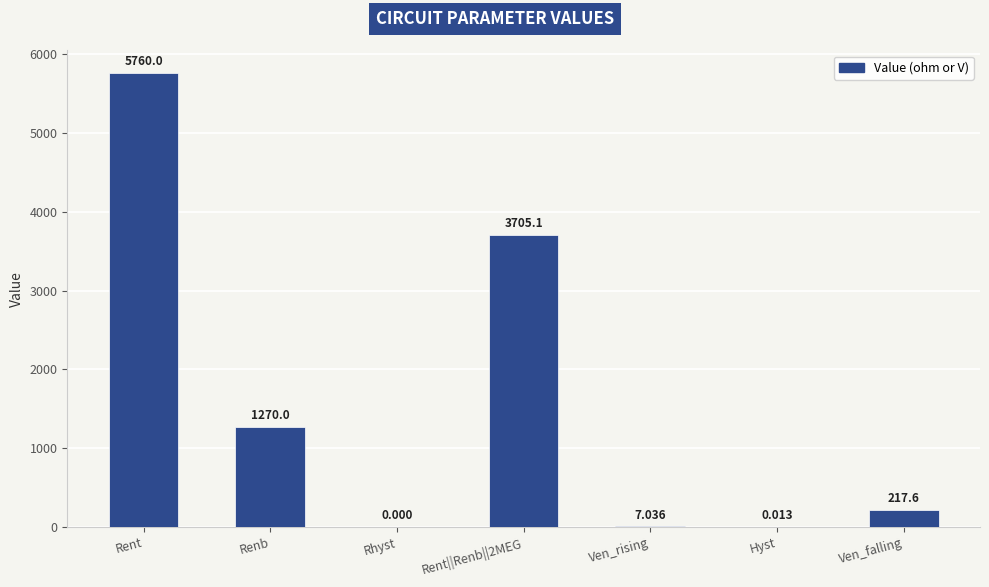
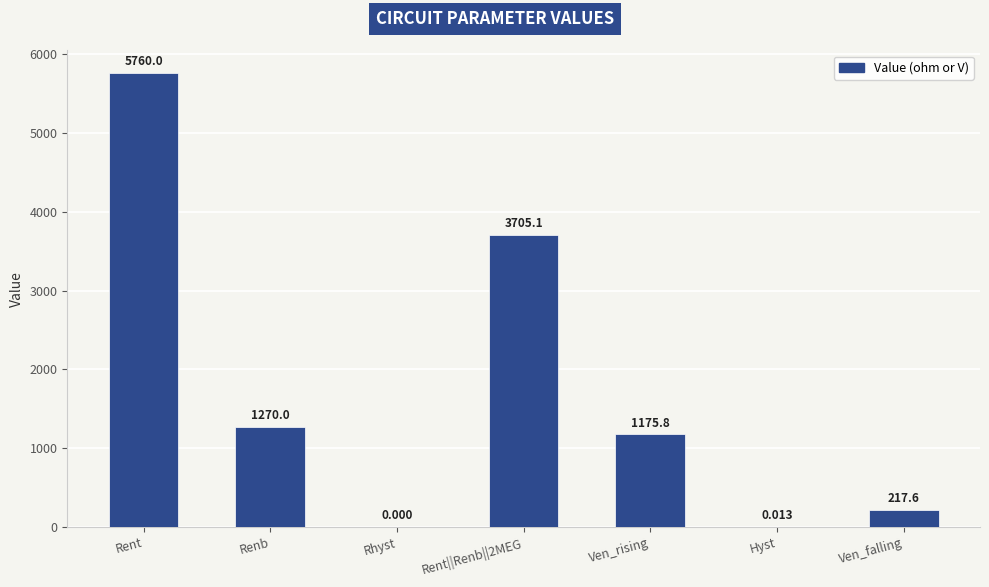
  {
    "Rent": 5760.0,
    "Renb": 1270.0,
    "Rhyst": 0.000,
    "Rent||Renb||2MEG": 3705.1,
-   "Ven_rising": 7.036,
+   "Ven_rising": 1175.8,
    "Hyst": 0.013,
    "Ven_falling": 217.6
  }
